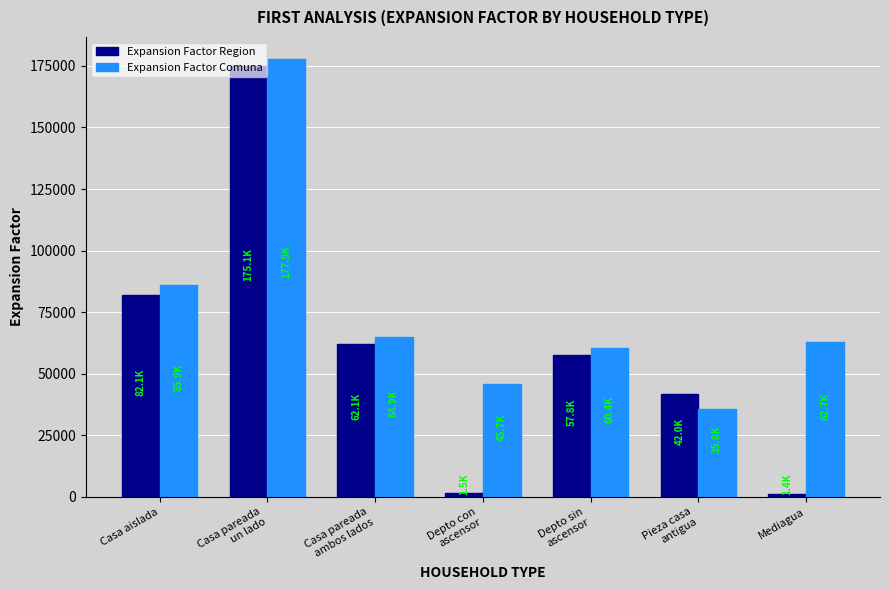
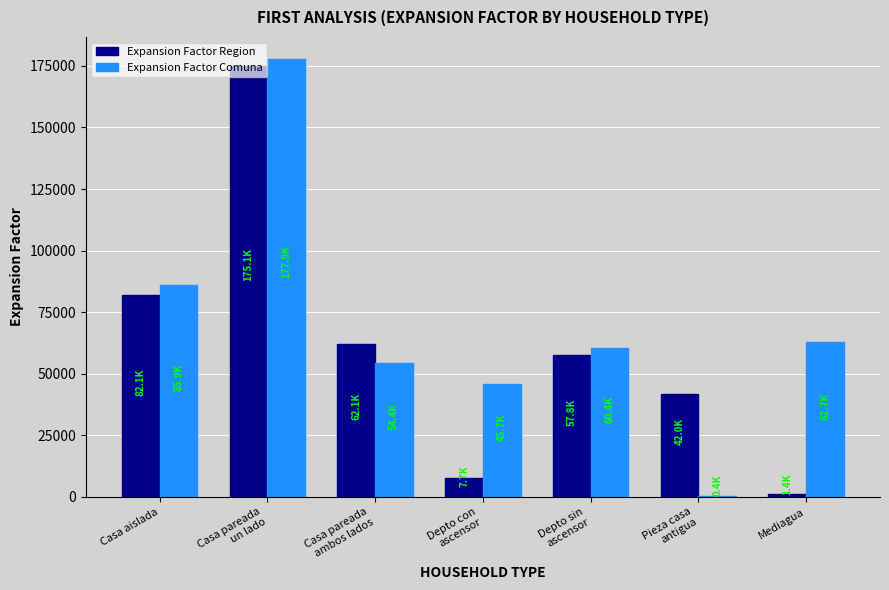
  {
    "Expansion Factor Region": {
      "Casa aislada": "82.1K",
      "Casa pareada ambos lados": "62.1K",
-     "Depto con ascensor": "1.5K",
+     "Depto con ascensor": "7.7K",
      "Depto sin ascensor": "57.8K",
      "Pieza casa antigua": "42.0K",
      "Mediagua": "1.4K"
    },
    "Expansion Factor Comuna": {
      "Casa aislada": "85.9K",
      "Casa pareada un lado": "177.9K",
-     "Casa pareada ambos lados": "64.9K",
+     "Casa pareada ambos lados": "54.4K",
      "Depto con ascensor": "45.7K",
      "Depto sin ascensor": "60.4K",
-     "Pieza casa antigua": "35.8K",
+     "Pieza casa antigua": "0.4K",
      "Mediagua": "62.7K"
    }
  }
